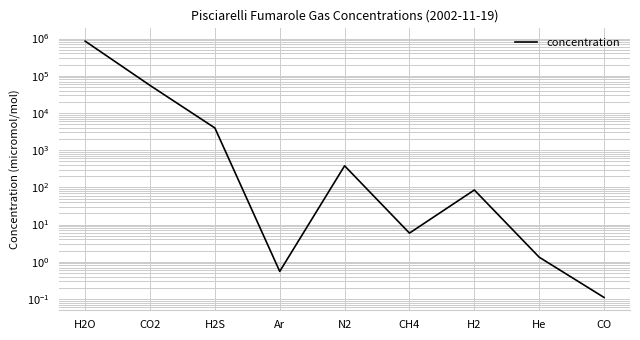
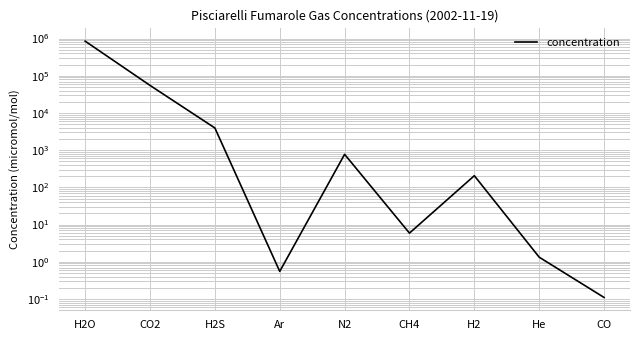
  {
    "H2O": 900000,
    "CO2": 60000,
    "H2S": 4000,
    "Ar": 0.6,
-   "N2": 400,
+   "N2": 800,
    "CH4": 6,
-   "H2": 90,
+   "H2": 200,
    "He": 1.3,
    "CO": 0.11
  }
